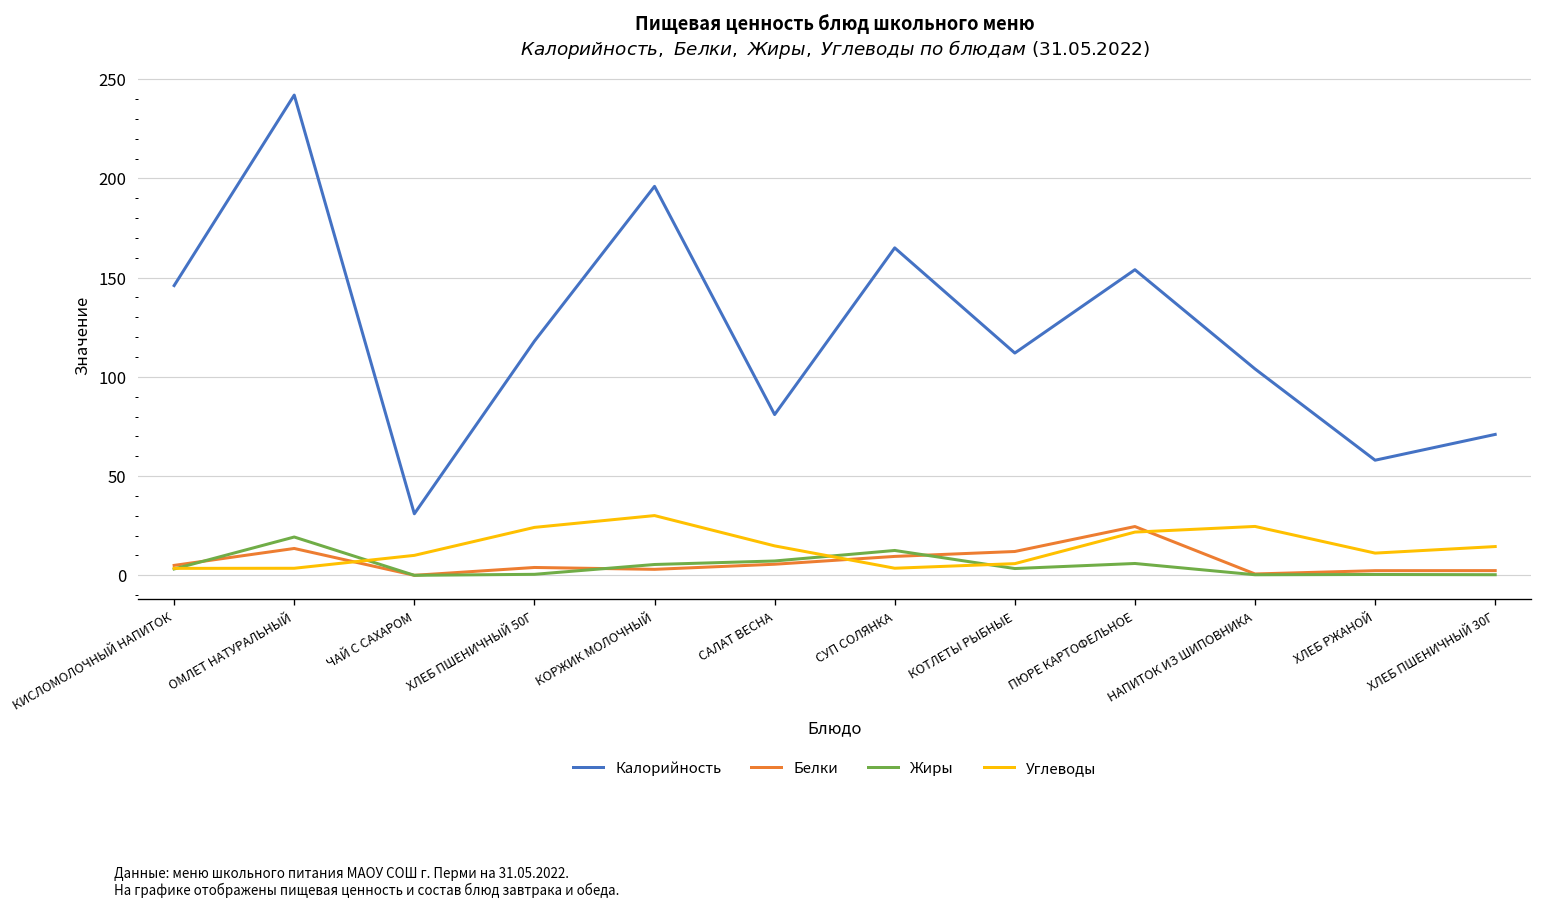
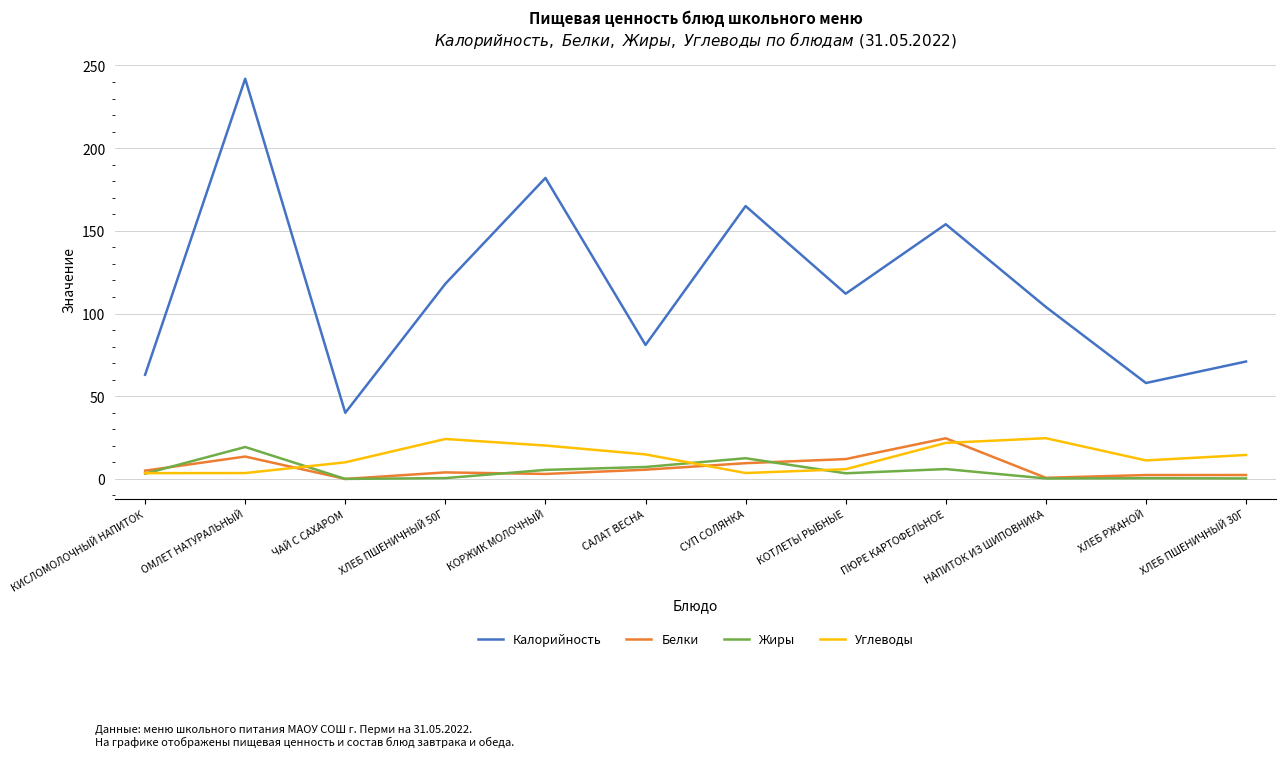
  {
    "Калорийность": {
-     "КИСЛОМОЛОЧНЫЙ НАПИТОК": 146,
+     "КИСЛОМОЛОЧНЫЙ НАПИТОК": 63,
      "ОМЛЕТ НАТУРАЛЬНЫЙ": 242,
-     "ЧАЙ С САХАРОМ": 31,
+     "ЧАЙ С САХАРОМ": 40,
      "ХЛЕБ ПШЕНИЧНЫЙ 50Г": 118,
-     "КОРЖИК МОЛОЧНЫЙ": 196,
+     "КОРЖИК МОЛОЧНЫЙ": 182,
      "САЛАТ ВЕСНА": 81,
      "СУП СОЛЯНКА": 165,
      "КОТЛЕТЫ РЫБНЫЕ": 112,
      "ПЮРЕ КАРТОФЕЛЬНОЕ": 154,
      "НАПИТОК ИЗ ШИПОВНИКА": 104,
      "ХЛЕБ РЖАНОЙ": 58,
      "ХЛЕБ ПШЕНИЧНЫЙ 30Г": 71
    },
    "Белки": {
      "ОМЛЕТ НАТУРАЛЬНЫЙ": 14,
      "ХЛЕБ ПШЕНИЧНЫЙ 50Г": 4,
      "КОРЖИК МОЛОЧНЫЙ": 3,
      "САЛАТ ВЕСНА": 6,
      "СУП СОЛЯНКА": 10,
      "КОТЛЕТЫ РЫБНЫЕ": 12,
      "ПЮРЕ КАРТОФЕЛЬНОЕ": 25,
      "ХЛЕБ РЖАНОЙ": 2,
      "ХЛЕБ ПШЕНИЧНЫЙ 30Г": 2
    },
    "Жиры": {
      "ОМЛЕТ НАТУРАЛЬНЫЙ": 19,
      "ХЛЕБ ПШЕНИЧНЫЙ 50Г": 1,
      "КОРЖИК МОЛОЧНЫЙ": 5,
      "САЛАТ ВЕСНА": 7,
      "СУП СОЛЯНКА": 13,
      "КОТЛЕТЫ РЫБНЫЕ": 3,
      "ПЮРЕ КАРТОФЕЛЬНОЕ": 6,
      "ХЛЕБ РЖАНОЙ": 0,
      "ХЛЕБ ПШЕНИЧНЫЙ 30Г": 0
    },
    "Углеводы": {
      "ОМЛЕТ НАТУРАЛЬНЫЙ": 4,
      "ЧАЙ С САХАРОМ": 10,
      "ХЛЕБ ПШЕНИЧНЫЙ 50Г": 24,
-     "КОРЖИК МОЛОЧНЫЙ": 30,
+     "КОРЖИК МОЛОЧНЫЙ": 20,
      "САЛАТ ВЕСНА": 15,
      "СУП СОЛЯНКА": 4,
      "КОТЛЕТЫ РЫБНЫЕ": 6,
      "ПЮРЕ КАРТОФЕЛЬНОЕ": 22,
      "НАПИТОК ИЗ ШИПОВНИКА": 25,
      "ХЛЕБ РЖАНОЙ": 11,
      "ХЛЕБ ПШЕНИЧНЫЙ 30Г": 14
    }
  }
